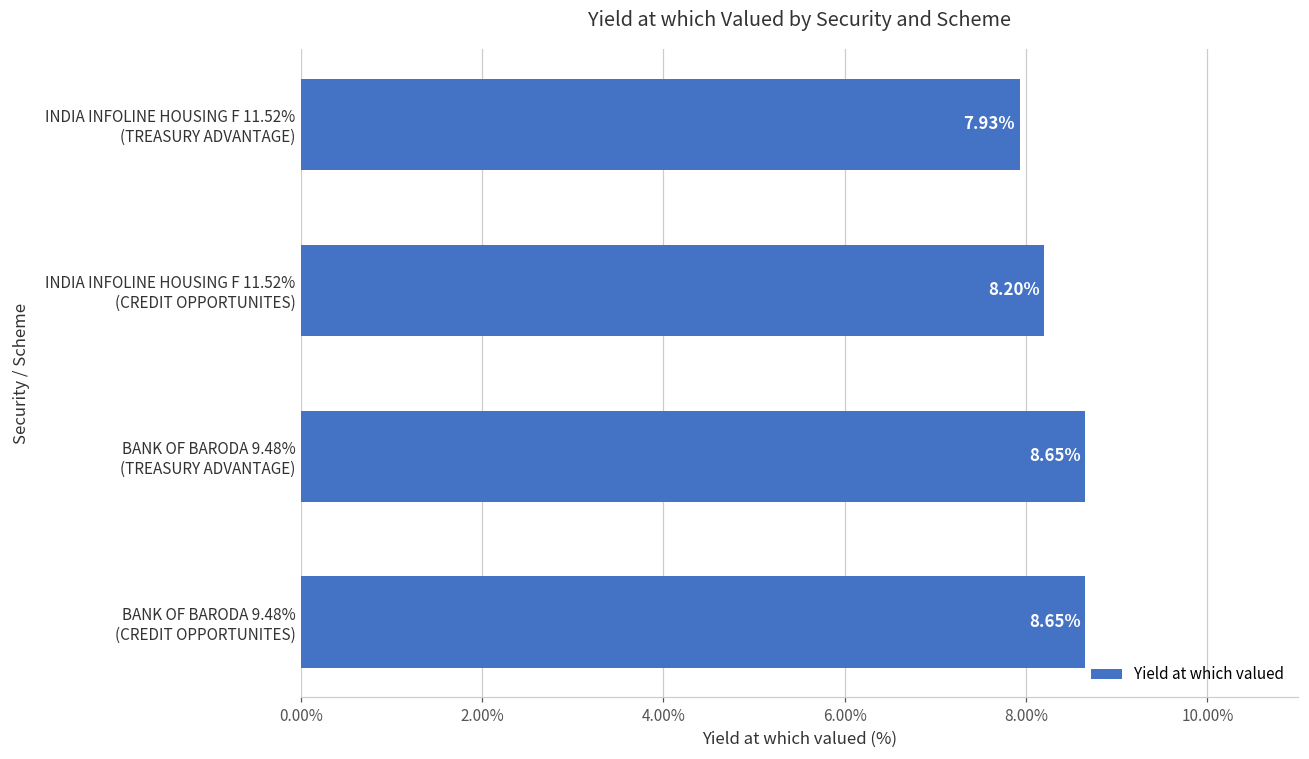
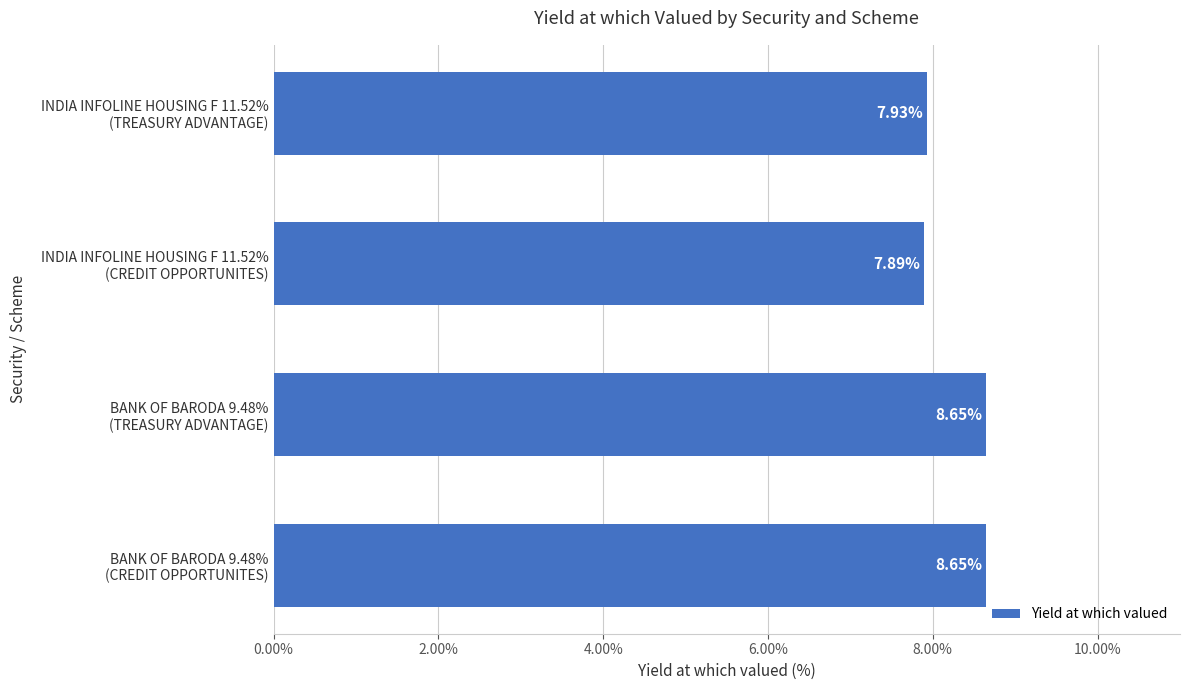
  {
    "INDIA INFOLINE HOUSING F 11.52% (TREASURY ADVANTAGE)": "7.93%",
-   "INDIA INFOLINE HOUSING F 11.52% (CREDIT OPPORTUNITES)": "8.20%",
+   "INDIA INFOLINE HOUSING F 11.52% (CREDIT OPPORTUNITES)": "7.89%",
    "BANK OF BARODA 9.48% (TREASURY ADVANTAGE)": "8.65%",
    "BANK OF BARODA 9.48% (CREDIT OPPORTUNITES)": "8.65%"
  }
